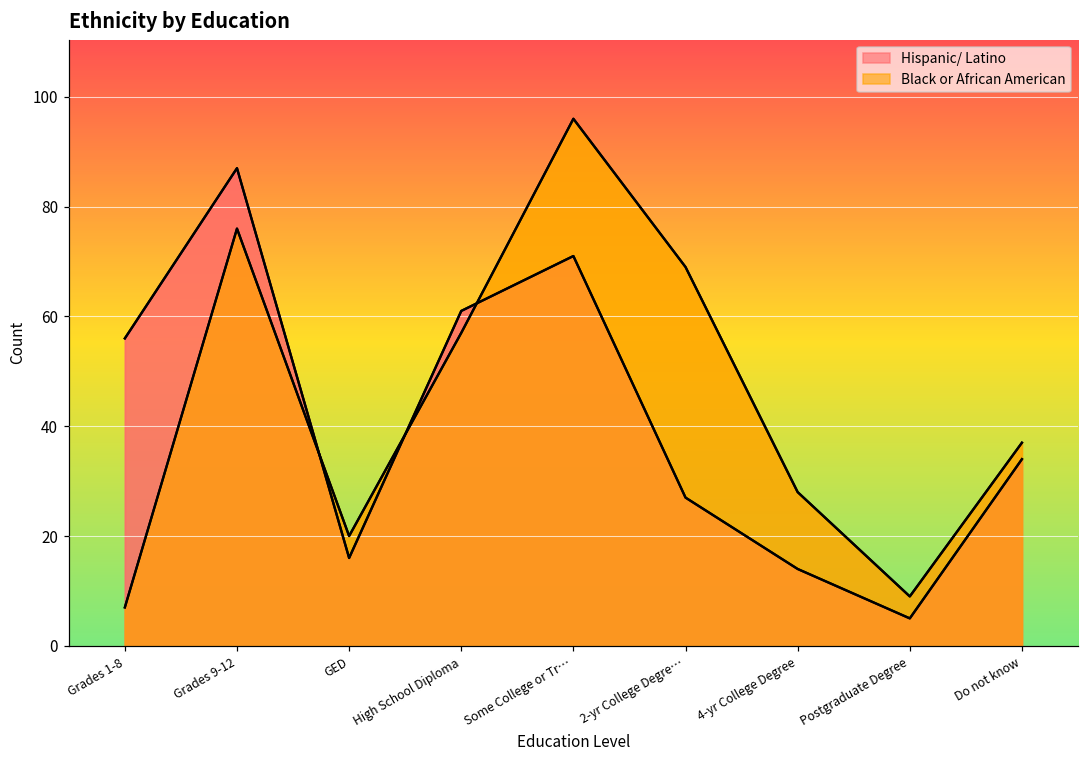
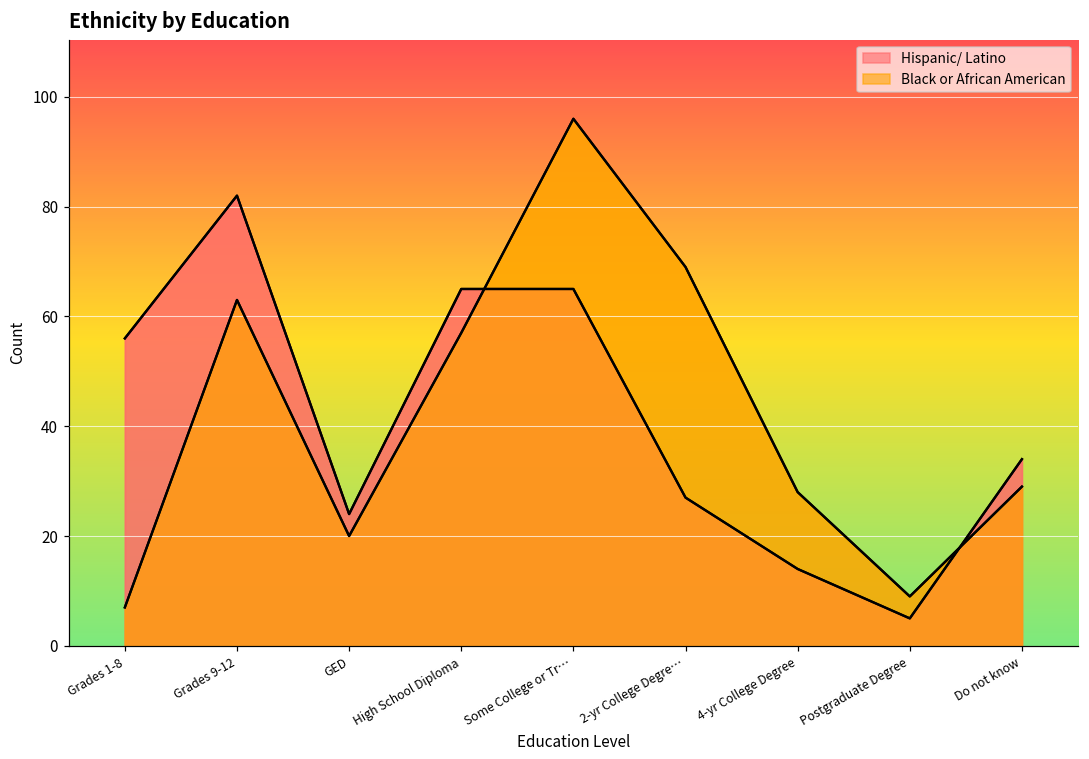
  {
    "Hispanic/ Latino": {
      "Grades 1-8": 56,
-     "Grades 9-12": 87,
-     "GED": 16,
-     "High School Diploma": 61,
-     "Some College or Tr…": 71,
+     "Grades 9-12": 82,
+     "GED": 24,
+     "High School Diploma": 65,
+     "Some College or Tr…": 65,
      "2-yr College Degre…": 27,
      "4-yr College Degree": 14,
      "Postgraduate Degree": 5,
      "Do not know": 34
    },
    "Black or African American": {
      "Grades 1-8": 7,
-     "Grades 9-12": 76,
+     "Grades 9-12": 63,
      "GED": 20,
      "High School Diploma": 57,
      "Some College or Tr…": 96,
      "2-yr College Degre…": 69,
      "4-yr College Degree": 28,
      "Postgraduate Degree": 9,
-     "Do not know": 37
+     "Do not know": 29
    }
  }
